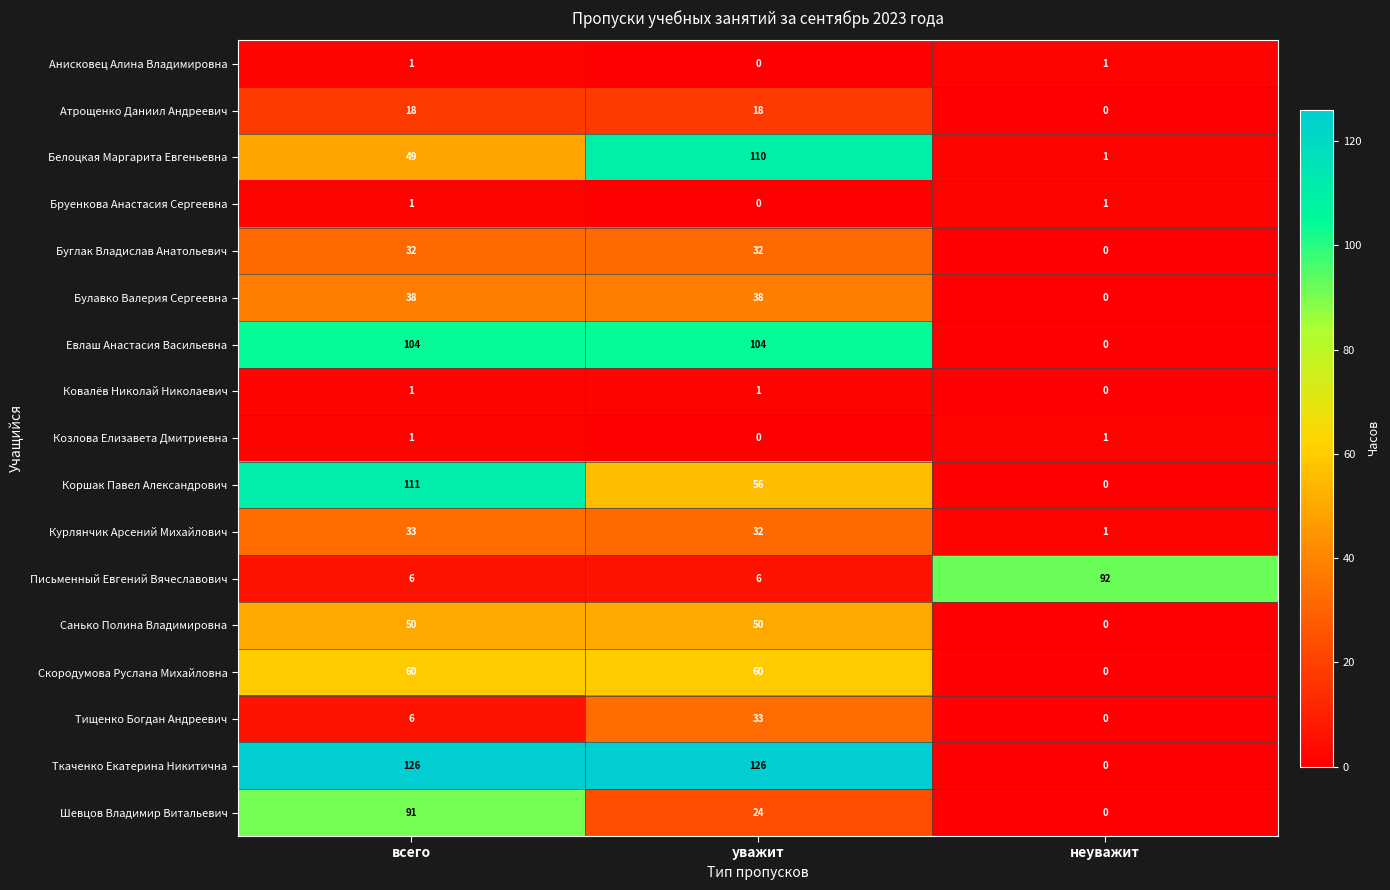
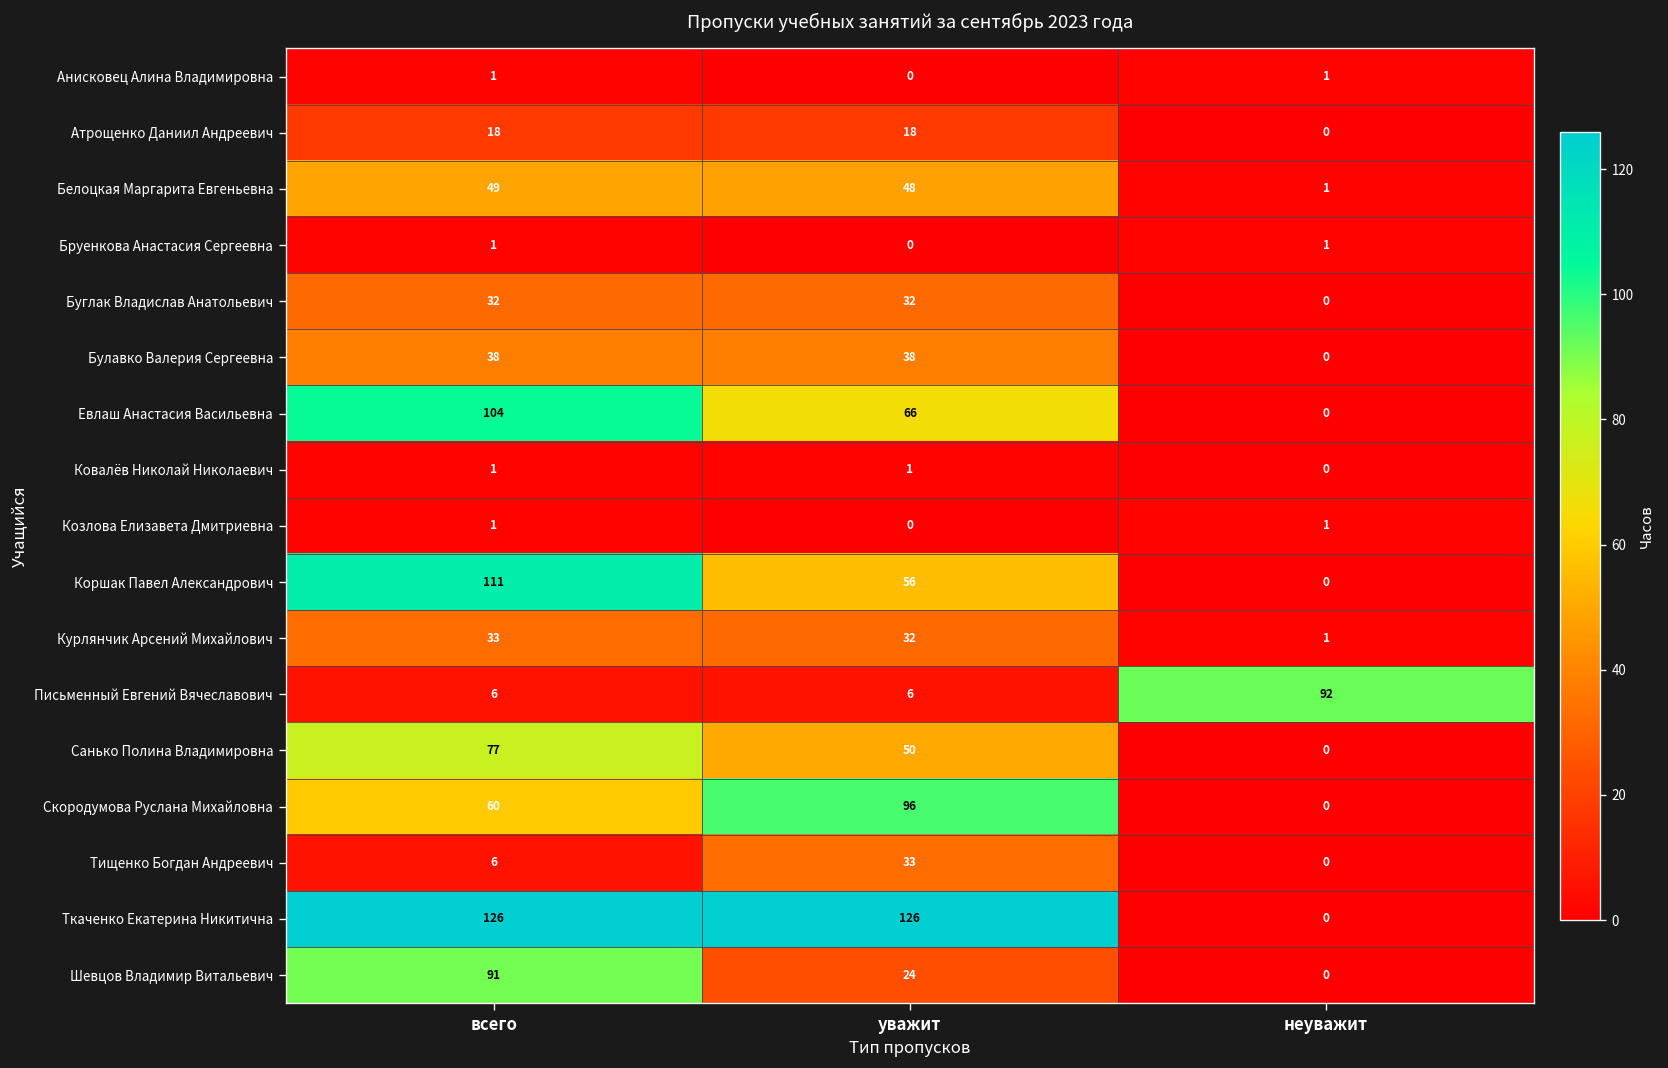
  {
    "Анисковец Алина Владимировна": {
      "всего": 1,
      "уважит": 0,
      "неуважит": 1
    },
    "Атрощенко Даниил Андреевич": {
      "всего": 18,
      "уважит": 18,
      "неуважит": 0
    },
    "Белоцкая Маргарита Евгеньевна": {
      "всего": 49,
-     "уважит": 110,
+     "уважит": 48,
      "неуважит": 1
    },
    "Бруенкова Анастасия Сергеевна": {
      "всего": 1,
      "уважит": 0,
      "неуважит": 1
    },
    "Буглак Владислав Анатольевич": {
      "всего": 32,
      "уважит": 32,
      "неуважит": 0
    },
    "Булавко Валерия Сергеевна": {
      "всего": 38,
      "уважит": 38,
      "неуважит": 0
    },
    "Евлаш Анастасия Васильевна": {
      "всего": 104,
-     "уважит": 104,
+     "уважит": 66,
      "неуважит": 0
    },
    "Ковалёв Николай Николаевич": {
      "всего": 1,
      "уважит": 1,
      "неуважит": 0
    },
    "Козлова Елизавета Дмитриевна": {
      "всего": 1,
      "уважит": 0,
      "неуважит": 1
    },
    "Коршак Павел Александрович": {
      "всего": 111,
      "уважит": 56,
      "неуважит": 0
    },
    "Курлянчик Арсений Михайлович": {
      "всего": 33,
      "уважит": 32,
      "неуважит": 1
    },
    "Письменный Евгений Вячеславович": {
      "всего": 6,
      "уважит": 6,
      "неуважит": 92
    },
    "Санько Полина Владимировна": {
-     "всего": 50,
+     "всего": 77,
      "уважит": 50,
      "неуважит": 0
    },
    "Скородумова Руслана Михайловна": {
      "всего": 60,
-     "уважит": 60,
+     "уважит": 96,
      "неуважит": 0
    },
    "Тищенко Богдан Андреевич": {
      "всего": 6,
      "уважит": 33,
      "неуважит": 0
    },
    "Ткаченко Екатерина Никитична": {
      "всего": 126,
      "уважит": 126,
      "неуважит": 0
    },
    "Шевцов Владимир Витальевич": {
      "всего": 91,
      "уважит": 24,
      "неуважит": 0
    }
  }
